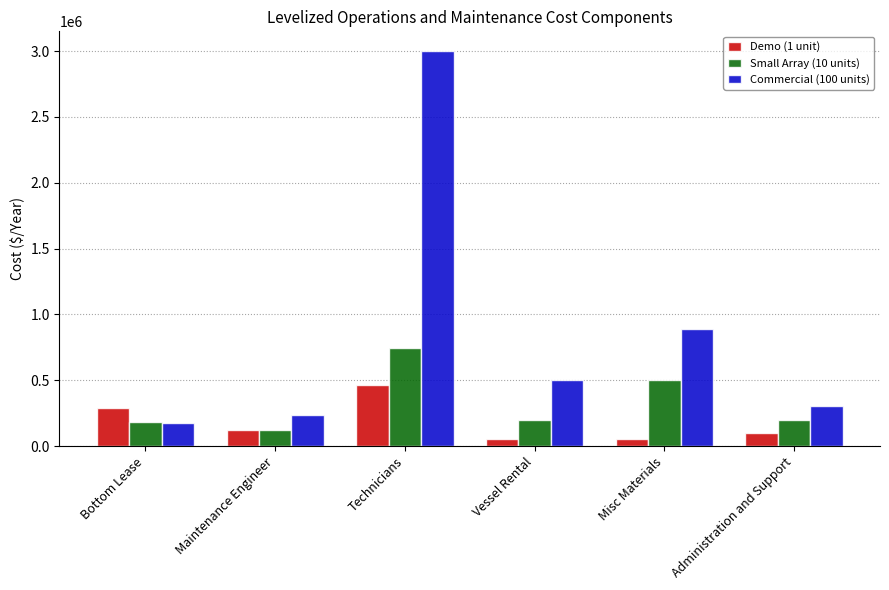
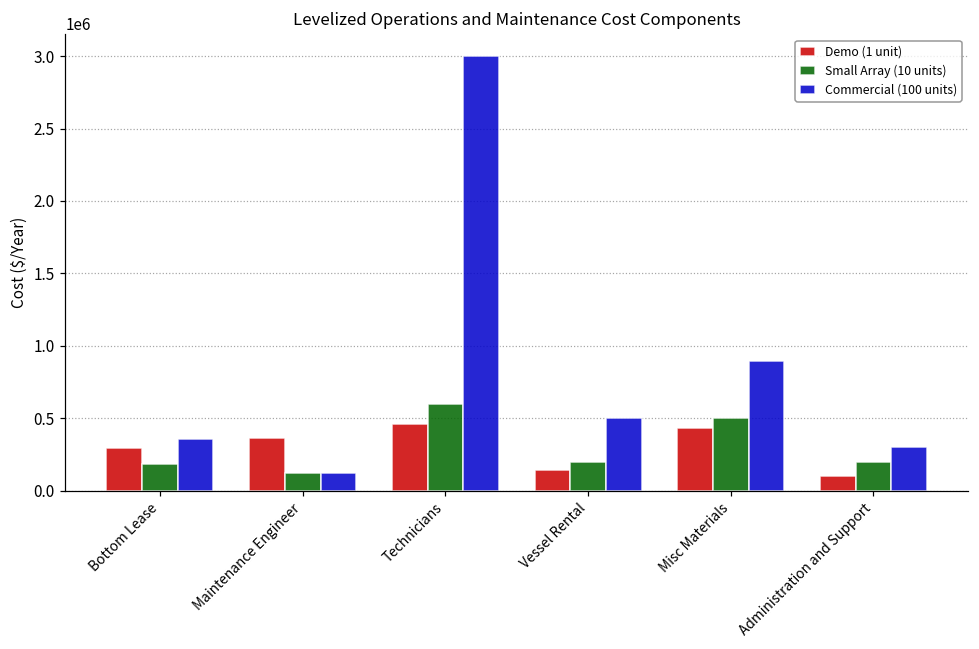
  {
    "Demo (1 unit)": {
      "Bottom Lease": 290000,
-     "Maintenance Engineer": 130000,
+     "Maintenance Engineer": 370000,
      "Technicians": 460000,
-     "Vessel Rental": 50000,
-     "Misc Materials": 50000,
+     "Vessel Rental": 140000,
+     "Misc Materials": 430000,
      "Administration and Support": 100000
    },
    "Small Array (10 units)": {
      "Bottom Lease": 180000,
      "Maintenance Engineer": 130000,
-     "Technicians": 740000,
+     "Technicians": 600000,
      "Vessel Rental": 200000,
      "Misc Materials": 500000,
      "Administration and Support": 200000
    },
    "Commercial (100 units)": {
-     "Bottom Lease": 180000,
-     "Maintenance Engineer": 240000,
+     "Bottom Lease": 350000,
+     "Maintenance Engineer": 130000,
      "Technicians": 3000000,
      "Vessel Rental": 500000,
      "Misc Materials": 890000,
      "Administration and Support": 300000
    }
  }
